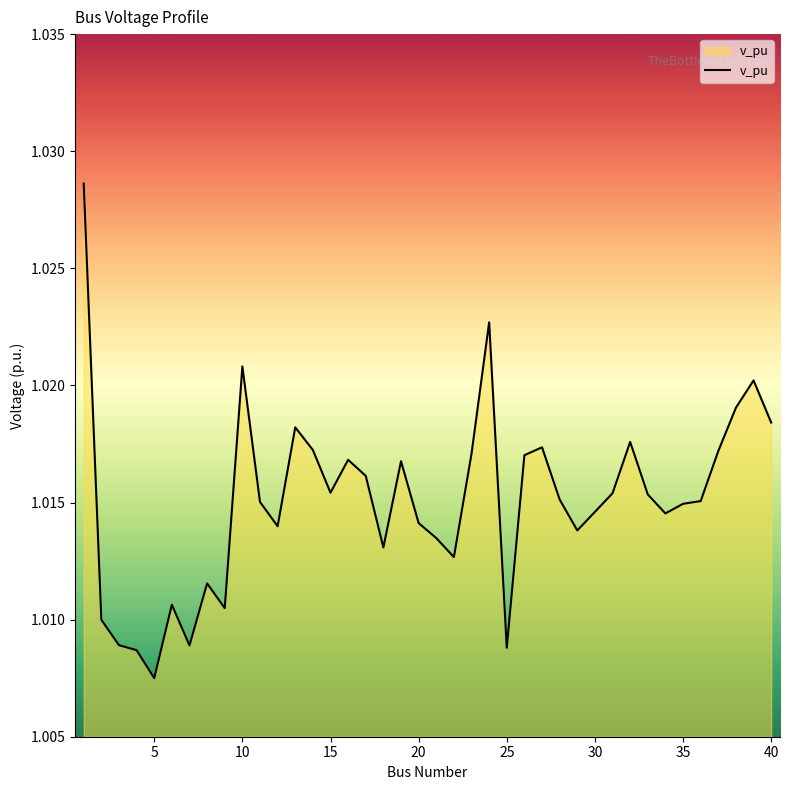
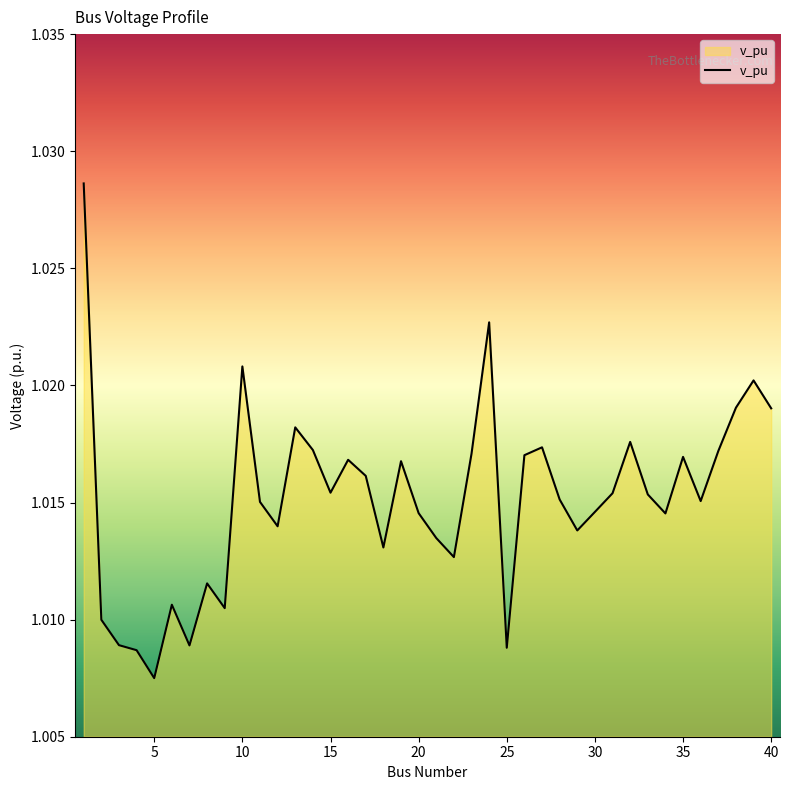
  {
    "5": 1.0075,
    "10": 1.0208,
    "15": 1.0154,
-   "20": 1.0141,
+   "20": 1.0145,
    "25": 1.0088,
    "30": 1.0146,
-   "35": 1.0149,
-   "40": 1.0184
+   "35": 1.0169,
+   "40": 1.0190
  }
